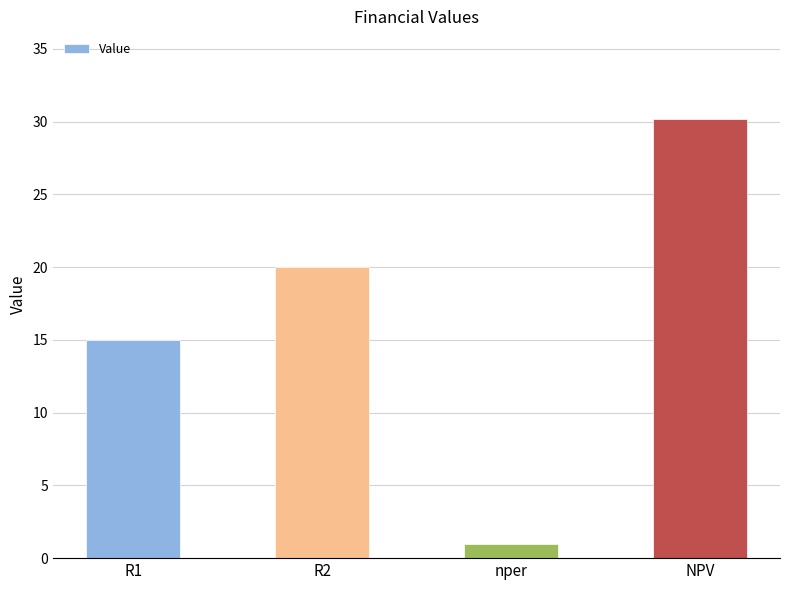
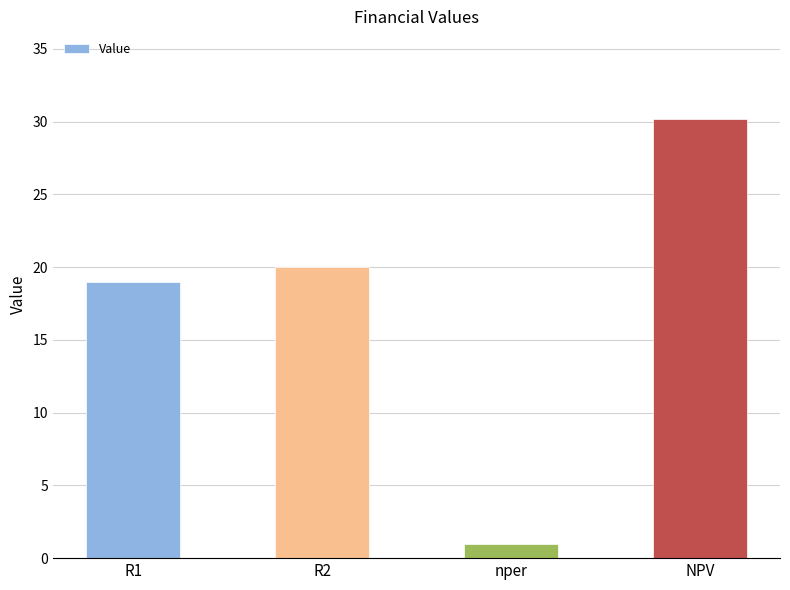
  {
-   "R1": 15,
+   "R1": 19,
    "R2": 20,
    "nper": 1,
    "NPV": 30
  }
